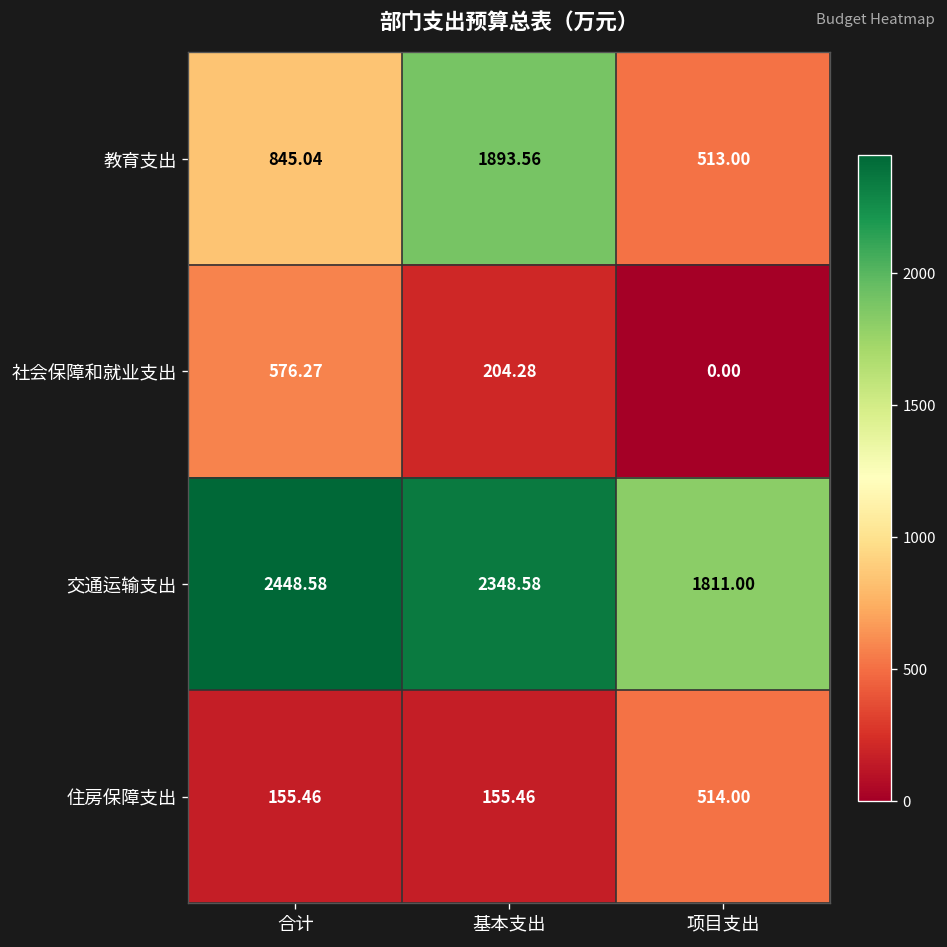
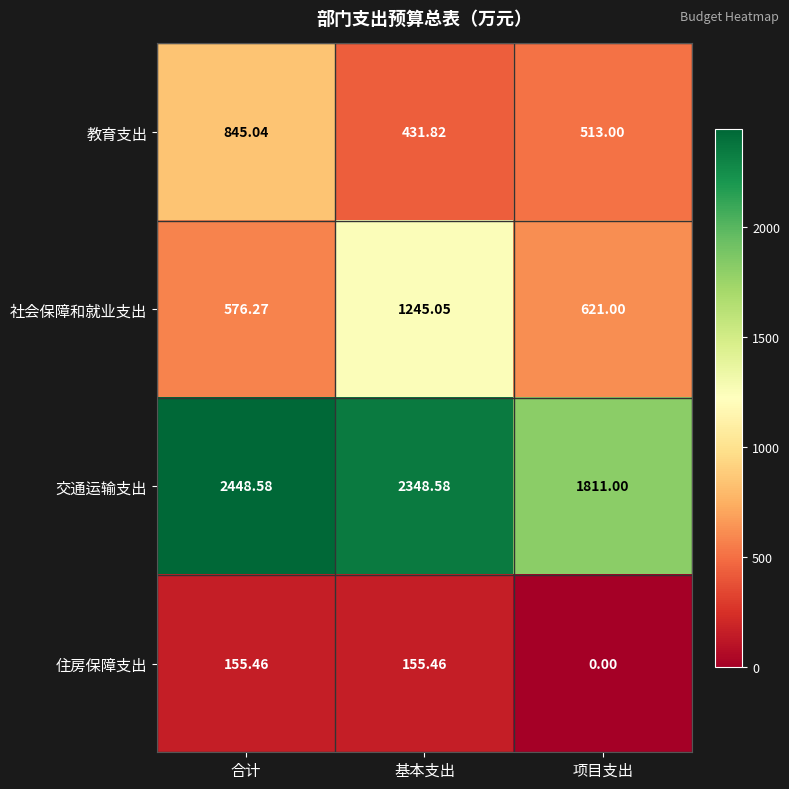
  {
    "教育支出": {
      "合计": 845.04,
-     "基本支出": 1893.56,
+     "基本支出": 431.82,
      "项目支出": 513.00
    },
    "社会保障和就业支出": {
      "合计": 576.27,
-     "基本支出": 204.28,
-     "项目支出": 0.00
+     "基本支出": 1245.05,
+     "项目支出": 621.00
    },
    "交通运输支出": {
      "合计": 2448.58,
      "基本支出": 2348.58,
      "项目支出": 1811.00
    },
    "住房保障支出": {
      "合计": 155.46,
      "基本支出": 155.46,
-     "项目支出": 514.00
+     "项目支出": 0.00
    }
  }
